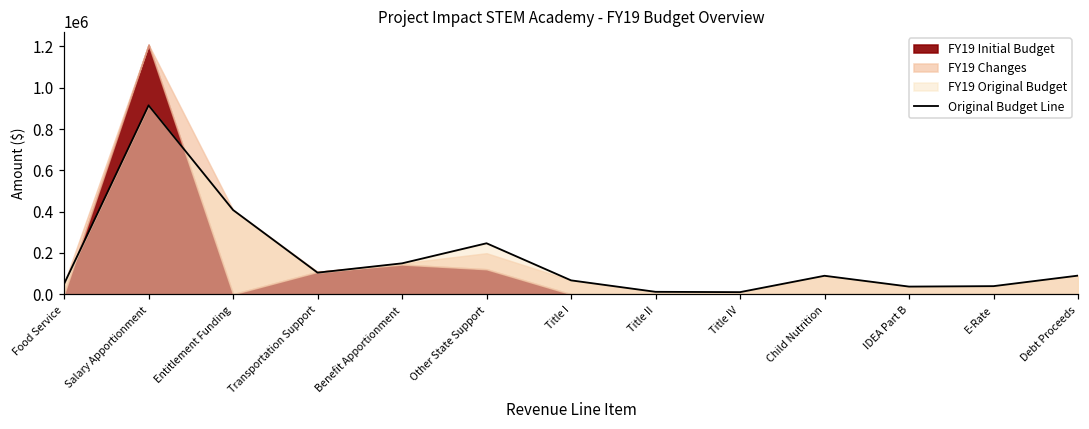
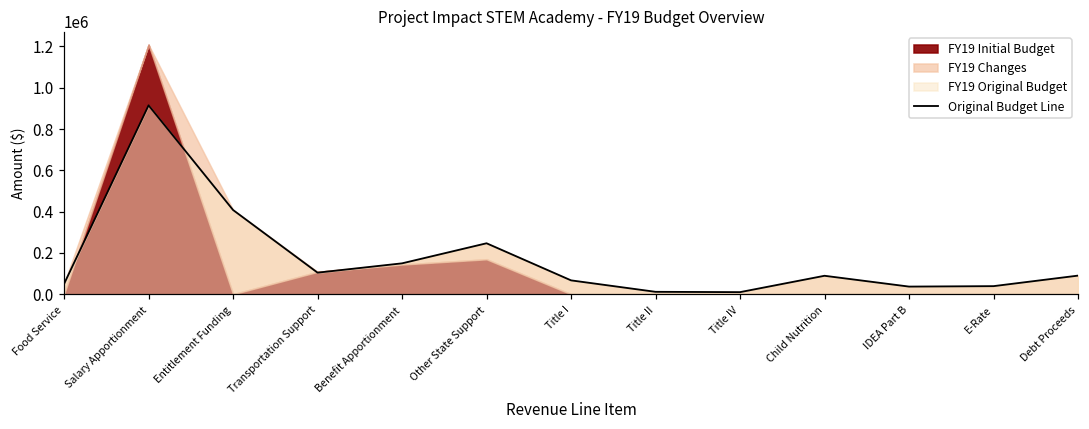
  {
    "FY19 Initial Budget": {
      "Food Service": 0,
      "Entitlement Funding": 0,
-     "Other State Support": 120000,
+     "Other State Support": 170000,
      "Title I": 0,
      "Child Nutrition": 0,
      "IDEA Part B": 0,
      "E-Rate": 0,
      "Debt Proceeds": 0
    }
  }
